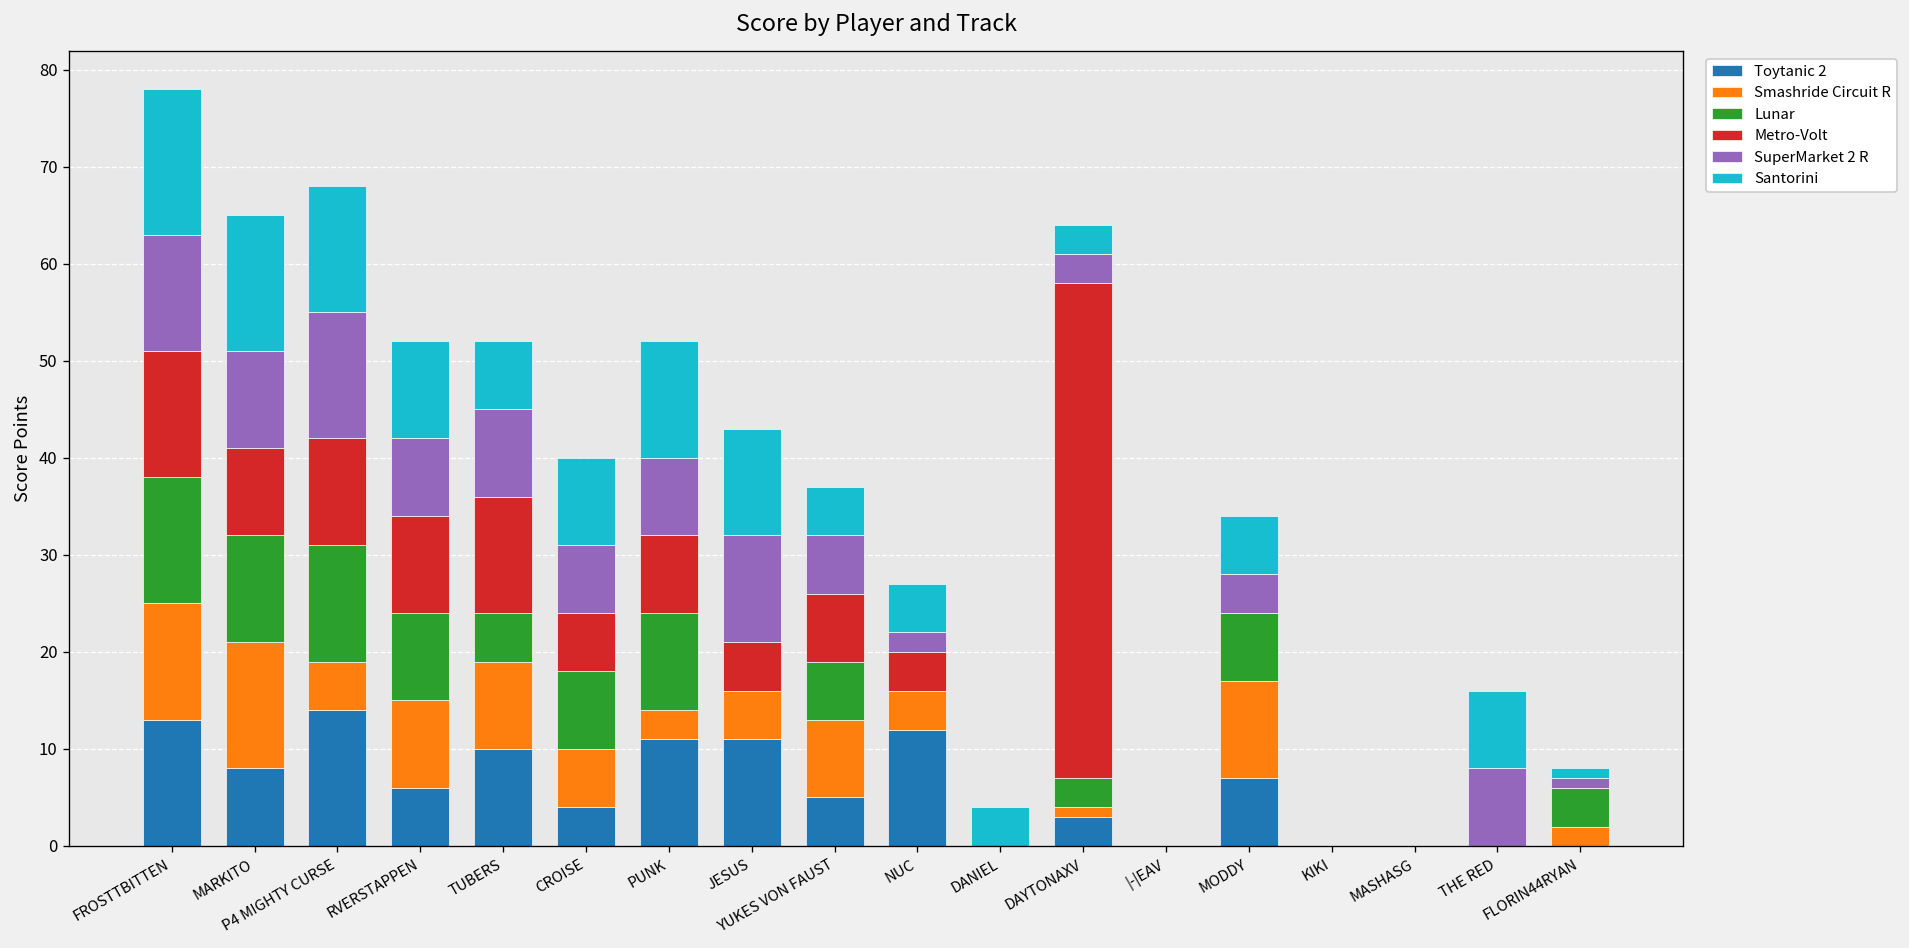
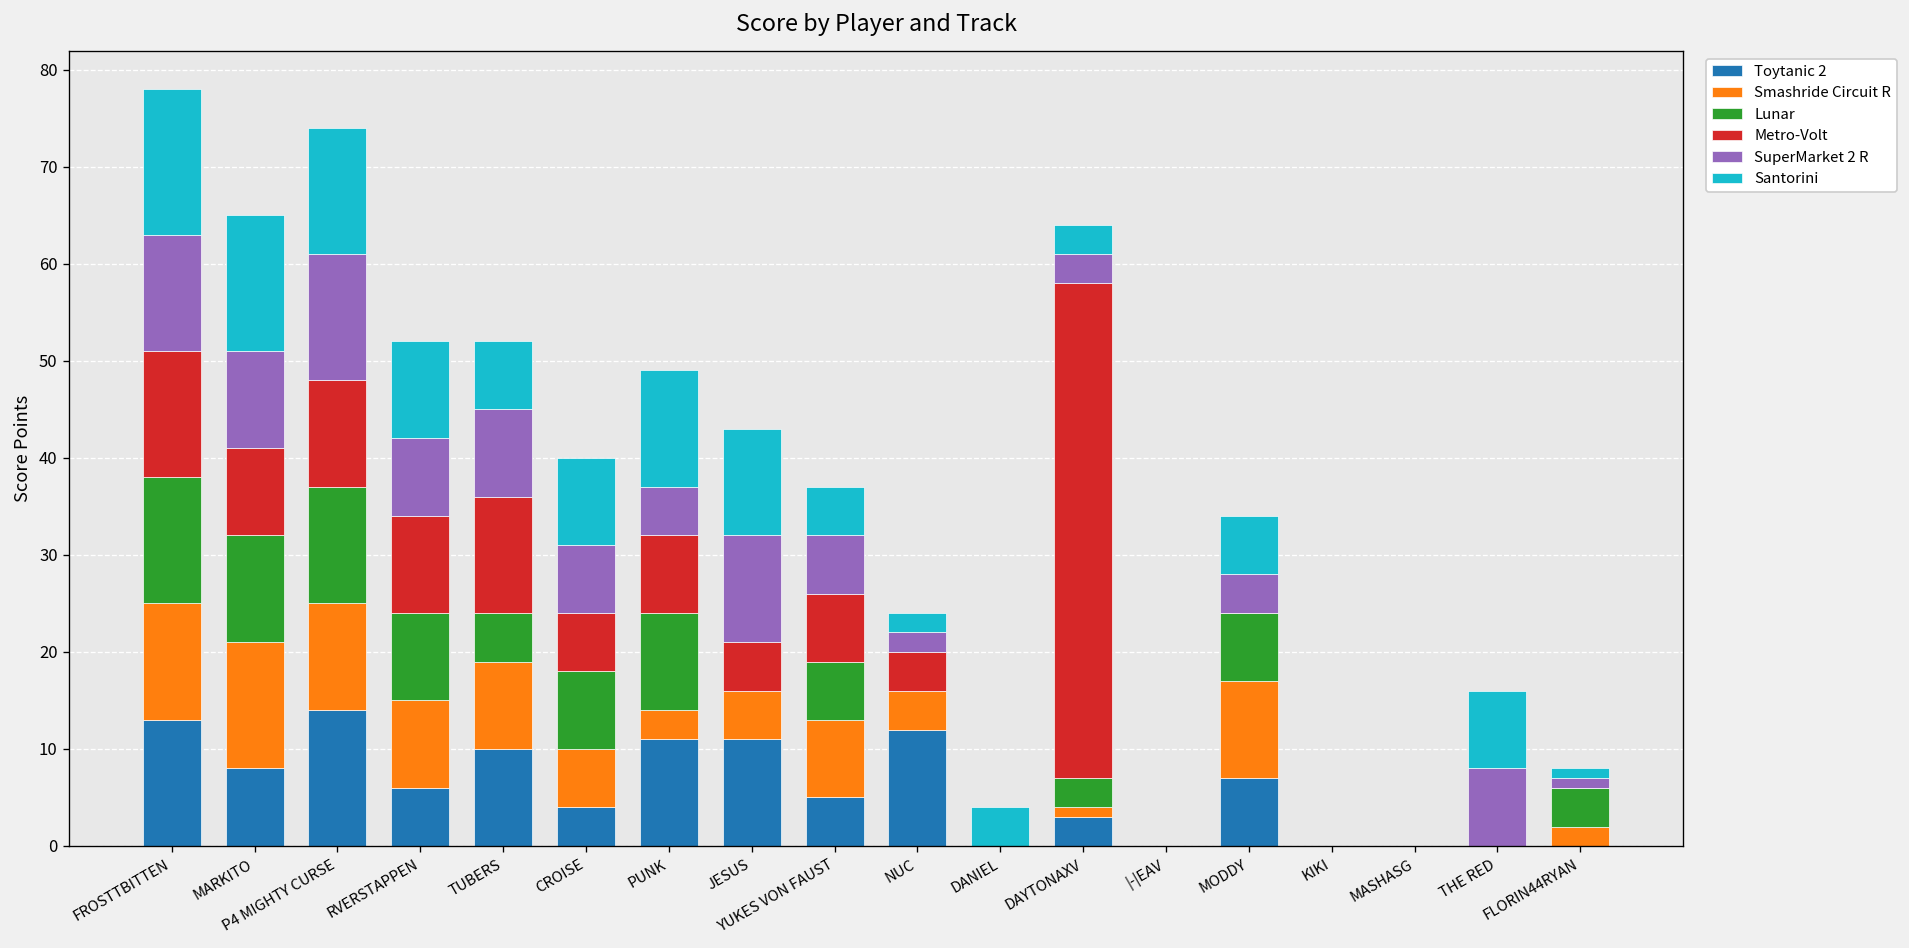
  {
    "Toytanic 2": {
      "FROSTTBITTEN": 13,
      "MARKITO": 8,
      "P4 MIGHTY CURSE": 14,
      "RVERSTAPPEN": 6,
      "TUBERS": 10,
      "CROISE": 4,
      "PUNK": 11,
      "JESUS": 11,
      "YUKES VON FAUST": 5,
      "NUC": 12,
      "DANIEL": 0,
      "DAYTONAXV": 3,
      "|-|EAV": 0,
      "MODDY": 7,
      "KIKI": 0,
      "MASHASG": 0,
      "THE RED": 0,
      "FLORIN44RYAN": 0
    },
    "Smashride Circuit R": {
      "FROSTTBITTEN": 12,
      "MARKITO": 13,
-     "P4 MIGHTY CURSE": 5,
+     "P4 MIGHTY CURSE": 11,
      "RVERSTAPPEN": 9,
      "TUBERS": 9,
      "CROISE": 6,
      "PUNK": 3,
      "JESUS": 5,
      "YUKES VON FAUST": 8,
      "NUC": 4,
      "DANIEL": 0,
      "DAYTONAXV": 1,
      "|-|EAV": 0,
      "MODDY": 10,
      "KIKI": 0,
      "MASHASG": 0,
      "THE RED": 0,
      "FLORIN44RYAN": 2
    },
    "Lunar": {
      "FROSTTBITTEN": 13,
      "MARKITO": 11,
      "P4 MIGHTY CURSE": 12,
      "RVERSTAPPEN": 9,
      "TUBERS": 5,
      "CROISE": 8,
      "PUNK": 10,
      "JESUS": 0,
      "YUKES VON FAUST": 6,
      "NUC": 0,
      "DANIEL": 0,
      "DAYTONAXV": 3,
      "|-|EAV": 0,
      "MODDY": 7,
      "KIKI": 0,
      "MASHASG": 0,
      "THE RED": 0,
      "FLORIN44RYAN": 4
    },
    "Metro-Volt": {
      "FROSTTBITTEN": 13,
      "MARKITO": 9,
      "P4 MIGHTY CURSE": 11,
      "RVERSTAPPEN": 10,
      "TUBERS": 12,
      "CROISE": 6,
      "PUNK": 8,
      "JESUS": 5,
      "YUKES VON FAUST": 7,
      "NUC": 4,
      "DANIEL": 0,
      "DAYTONAXV": 51,
      "|-|EAV": 0,
      "MODDY": 0,
      "KIKI": 0,
      "MASHASG": 0,
      "THE RED": 0,
      "FLORIN44RYAN": 0
    },
    "SuperMarket 2 R": {
      "FROSTTBITTEN": 12,
      "MARKITO": 10,
      "P4 MIGHTY CURSE": 13,
      "RVERSTAPPEN": 8,
      "TUBERS": 9,
      "CROISE": 7,
-     "PUNK": 8,
+     "PUNK": 5,
      "JESUS": 11,
      "YUKES VON FAUST": 6,
      "NUC": 2,
      "DANIEL": 0,
      "DAYTONAXV": 3,
      "|-|EAV": 0,
      "MODDY": 4,
      "KIKI": 0,
      "MASHASG": 0,
      "THE RED": 8,
      "FLORIN44RYAN": 1
    },
    "Santorini": {
      "FROSTTBITTEN": 15,
      "MARKITO": 14,
      "P4 MIGHTY CURSE": 13,
      "RVERSTAPPEN": 10,
      "TUBERS": 7,
      "CROISE": 9,
      "PUNK": 12,
      "JESUS": 11,
      "YUKES VON FAUST": 5,
-     "NUC": 5,
+     "NUC": 2,
      "DANIEL": 4,
      "DAYTONAXV": 3,
      "|-|EAV": 0,
      "MODDY": 6,
      "KIKI": 0,
      "MASHASG": 0,
      "THE RED": 8,
      "FLORIN44RYAN": 1
    }
  }
